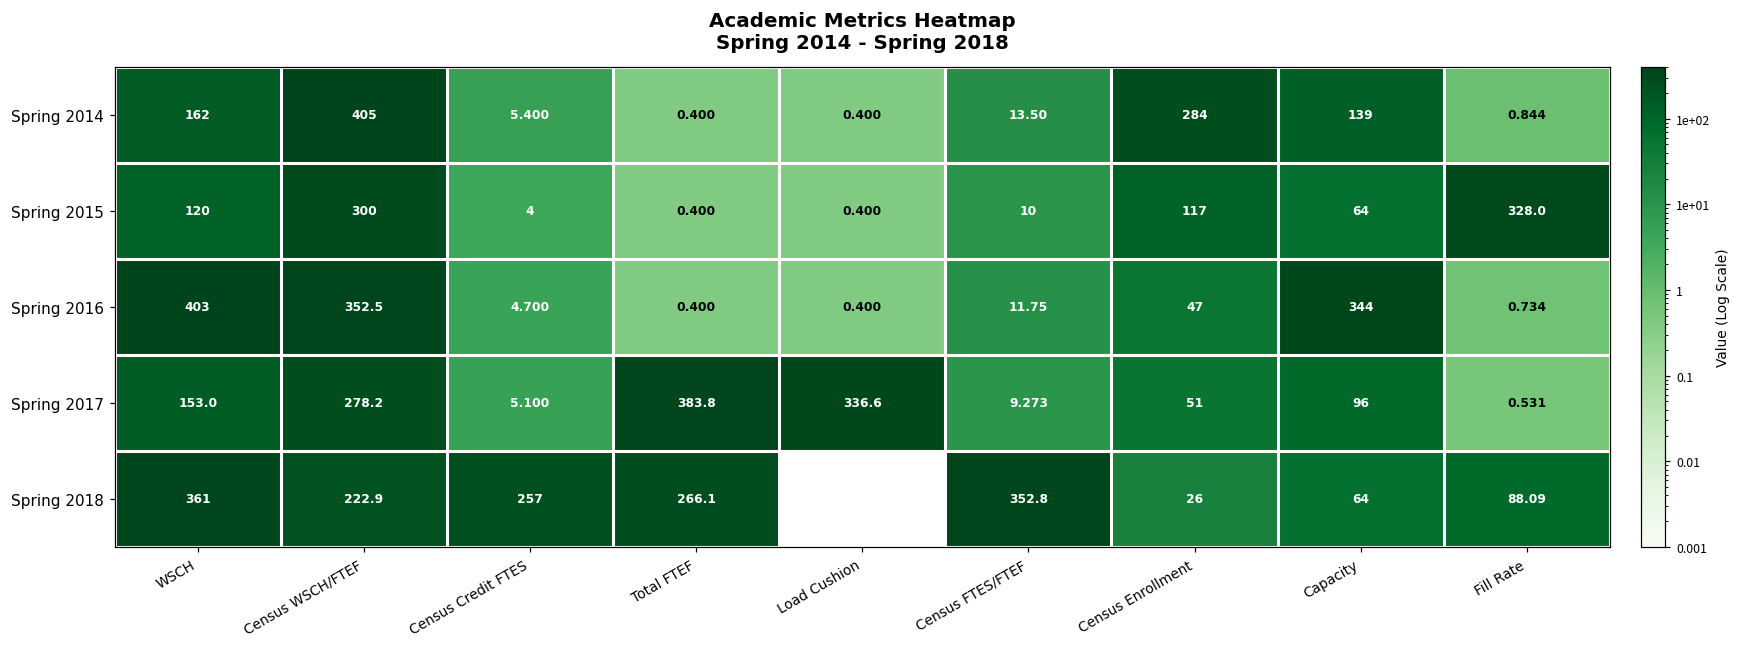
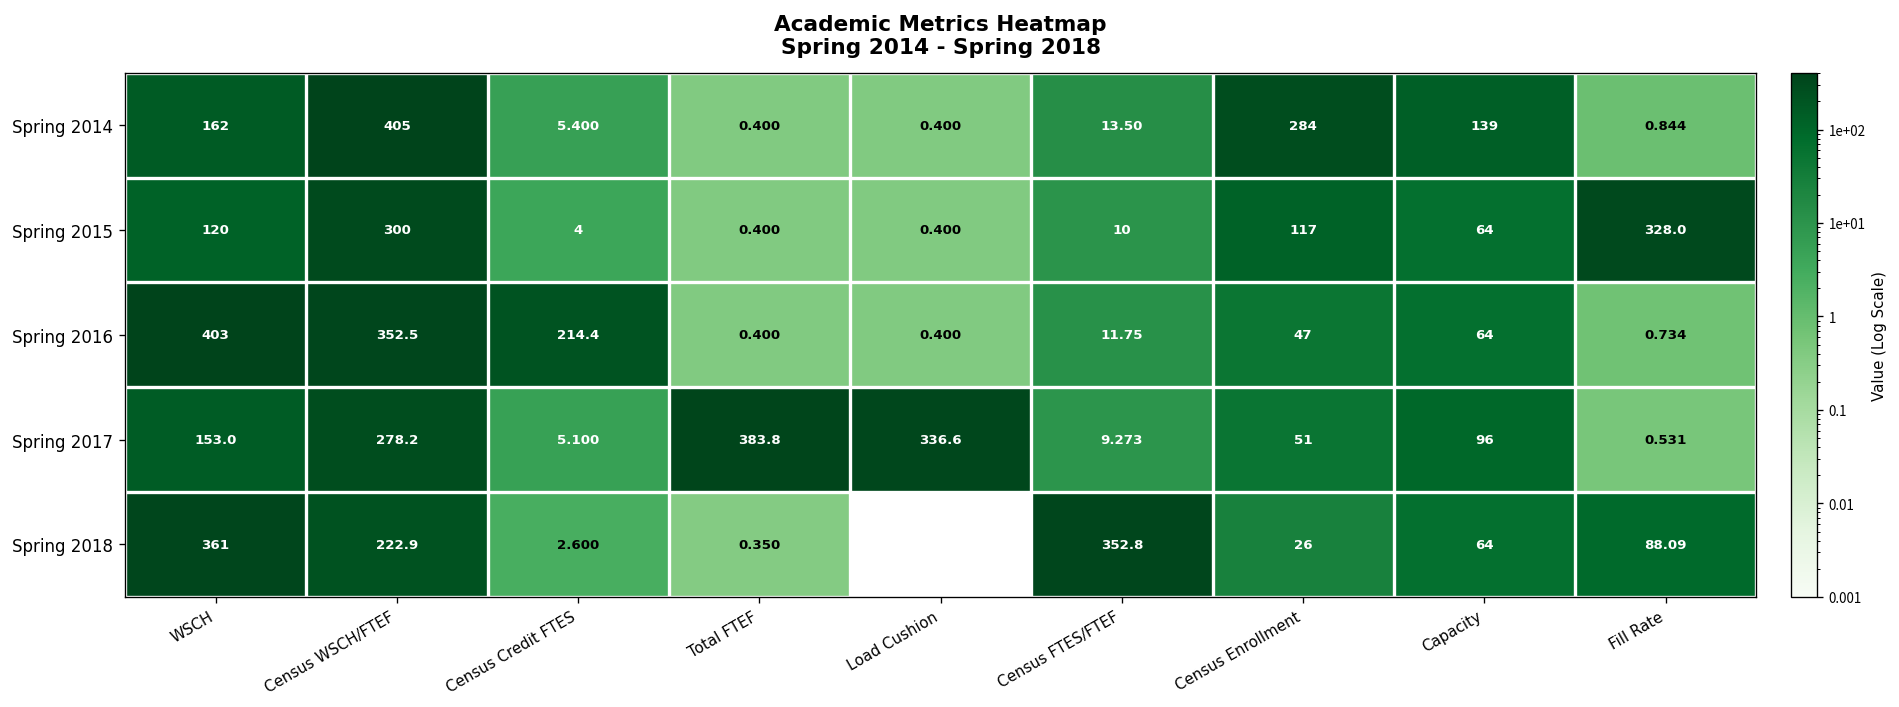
  {
    "Spring 2014": {
      "WSCH": 162,
      "Census WSCH/FTEF": 405,
      "Census Credit FTES": 5.400,
      "Total FTEF": 0.400,
      "Load Cushion": 0.400,
      "Census FTES/FTEF": 13.50,
      "Census Enrollment": 284,
      "Capacity": 139,
      "Fill Rate": 0.844
    },
    "Spring 2015": {
      "WSCH": 120,
      "Census WSCH/FTEF": 300,
      "Census Credit FTES": 4,
      "Total FTEF": 0.400,
      "Load Cushion": 0.400,
      "Census FTES/FTEF": 10,
      "Census Enrollment": 117,
      "Capacity": 64,
      "Fill Rate": 328.0
    },
    "Spring 2016": {
      "WSCH": 403,
      "Census WSCH/FTEF": 352.5,
-     "Census Credit FTES": 4.700,
+     "Census Credit FTES": 214.4,
      "Total FTEF": 0.400,
      "Load Cushion": 0.400,
      "Census FTES/FTEF": 11.75,
      "Census Enrollment": 47,
-     "Capacity": 344,
+     "Capacity": 64,
      "Fill Rate": 0.734
    },
    "Spring 2017": {
      "WSCH": 153.0,
      "Census WSCH/FTEF": 278.2,
      "Census Credit FTES": 5.100,
      "Total FTEF": 383.8,
      "Load Cushion": 336.6,
      "Census FTES/FTEF": 9.273,
      "Census Enrollment": 51,
      "Capacity": 96,
      "Fill Rate": 0.531
    },
    "Spring 2018": {
      "WSCH": 361,
      "Census WSCH/FTEF": 222.9,
-     "Census Credit FTES": 257,
-     "Total FTEF": 266.1,
+     "Census Credit FTES": 2.600,
+     "Total FTEF": 0.350,
      "Census FTES/FTEF": 352.8,
      "Census Enrollment": 26,
      "Capacity": 64,
      "Fill Rate": 88.09
    }
  }
